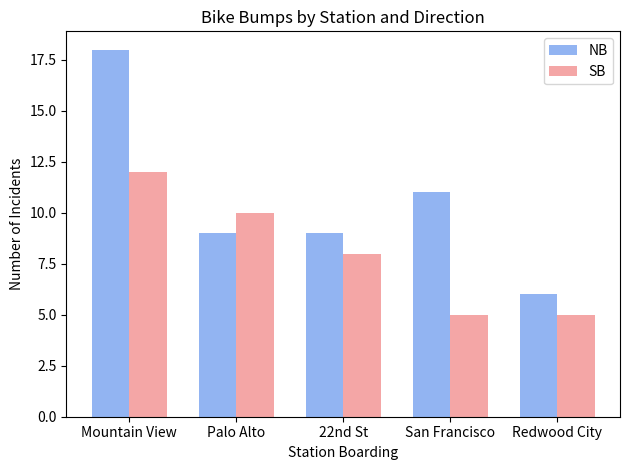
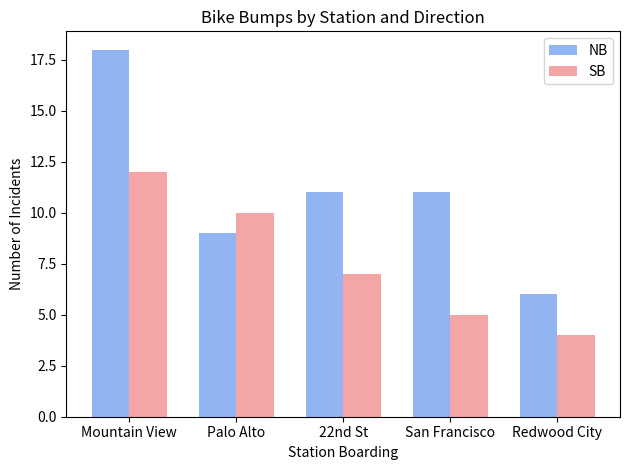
  {
    "NB": {
      "Mountain View": 18,
      "Palo Alto": 9,
-     "22nd St": 9,
+     "22nd St": 11,
      "San Francisco": 11,
      "Redwood City": 6
    },
    "SB": {
      "Mountain View": 12,
      "Palo Alto": 10,
-     "22nd St": 8,
+     "22nd St": 7,
      "San Francisco": 5,
-     "Redwood City": 5
+     "Redwood City": 4
    }
  }
